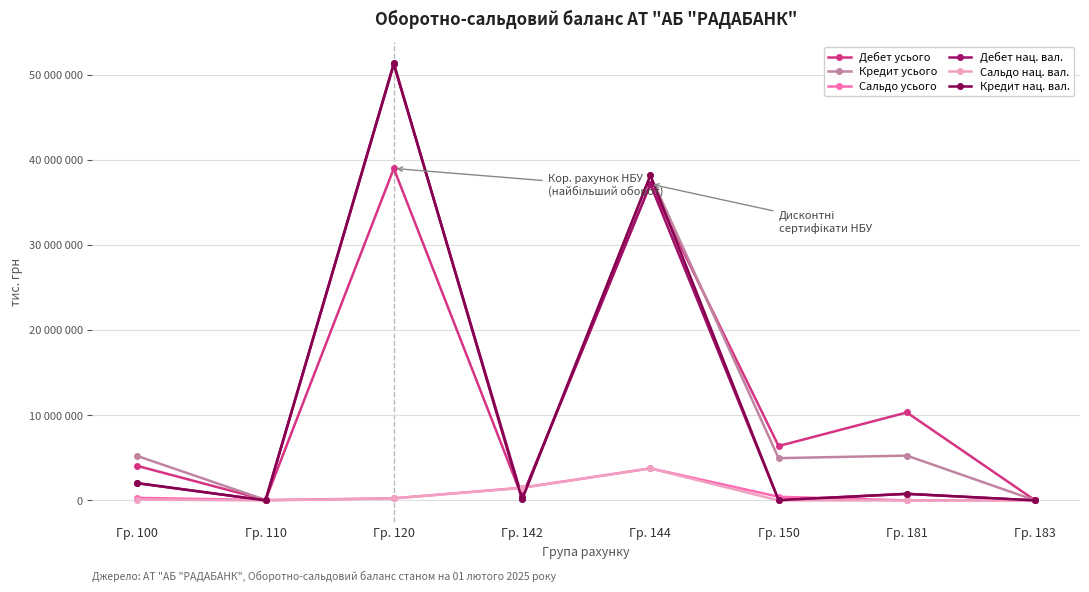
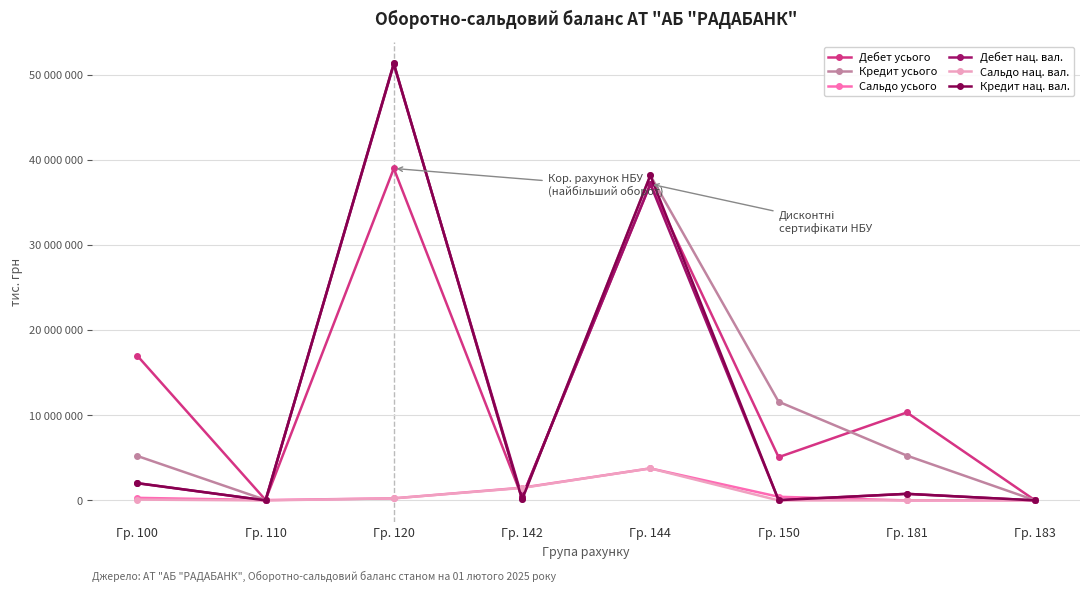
  {
    "Дебет усього": {
-     "Гр. 100": 4000000,
+     "Гр. 100": 17000000,
      "Гр. 120": 39000000,
-     "Гр. 150": 6000000,
+     "Гр. 150": 5000000,
      "Гр. 181": 10000000
    },
    "Кредит усього": {
      "Гр. 100": 5000000,
-     "Гр. 150": 5000000,
+     "Гр. 150": 12000000,
      "Гр. 181": 5000000
    }
  }
